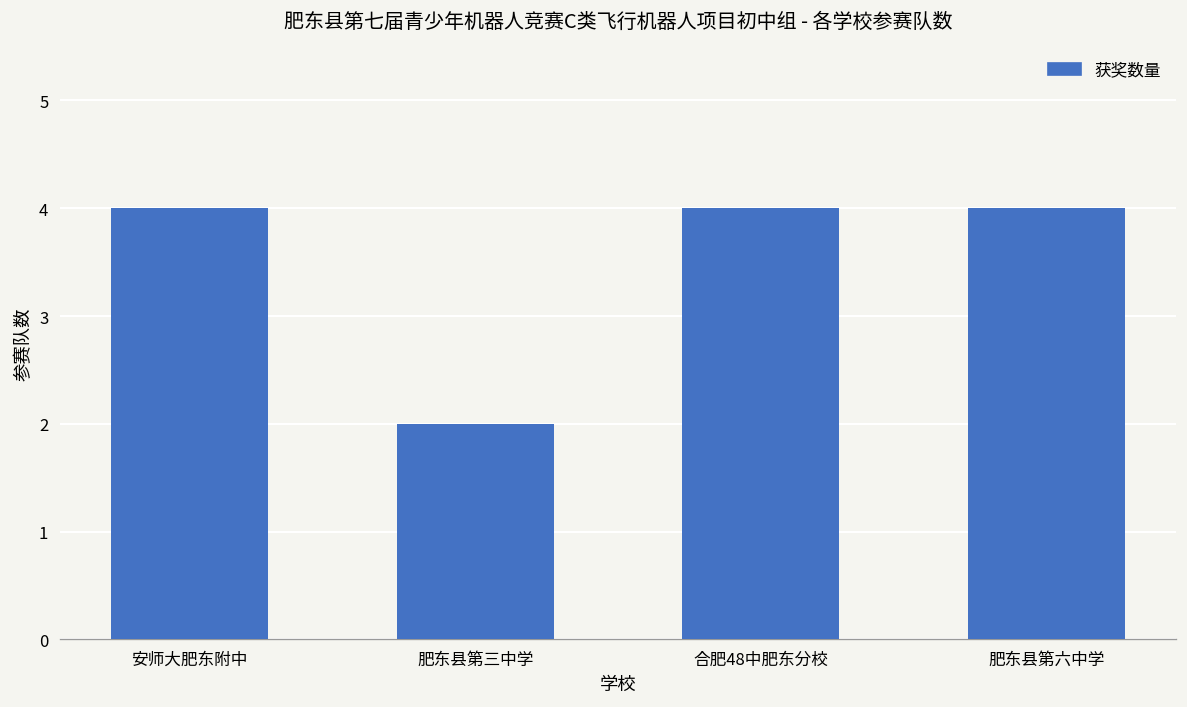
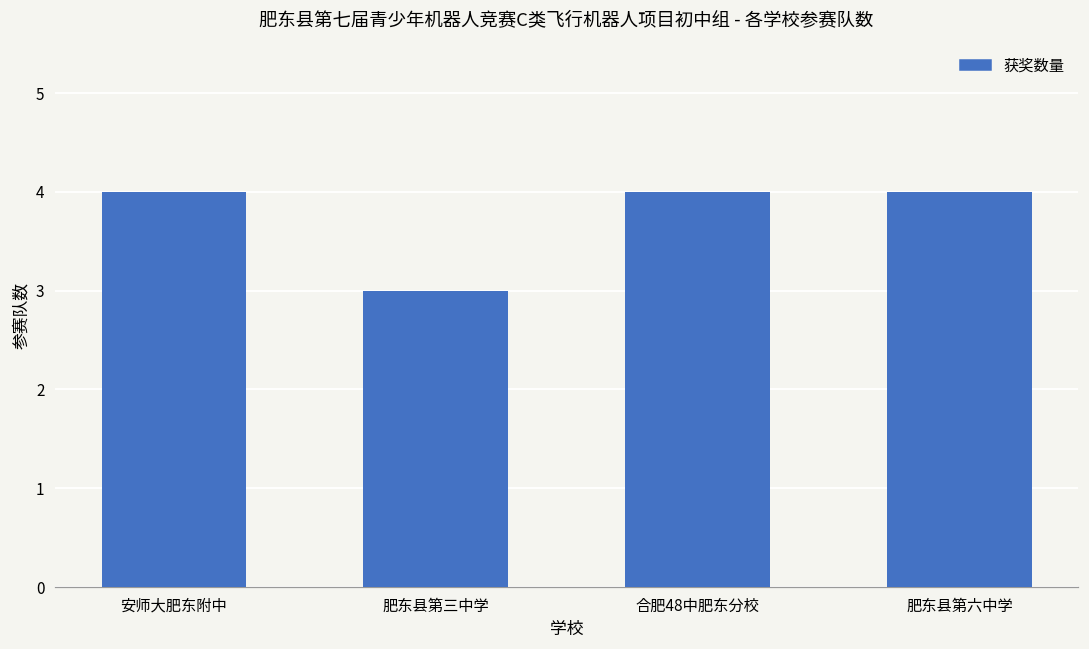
  {
    "安师大肥东附中": 4,
-   "肥东县第三中学": 2,
+   "肥东县第三中学": 3,
    "合肥48中肥东分校": 4,
    "肥东县第六中学": 4
  }
